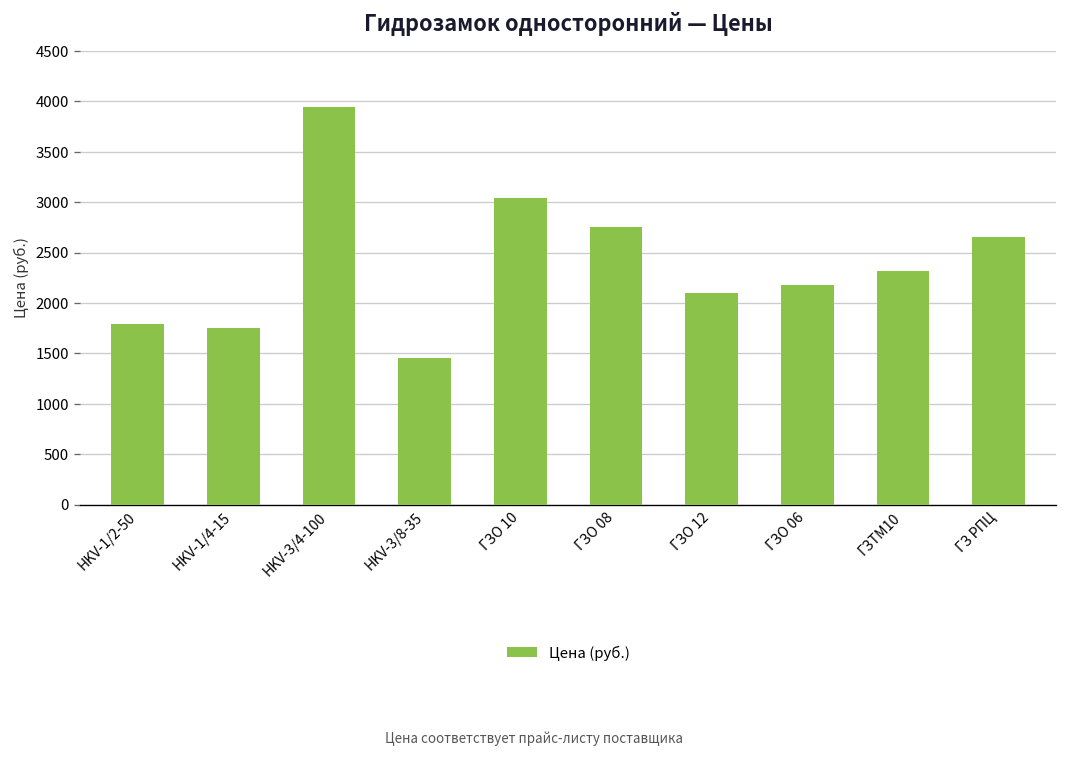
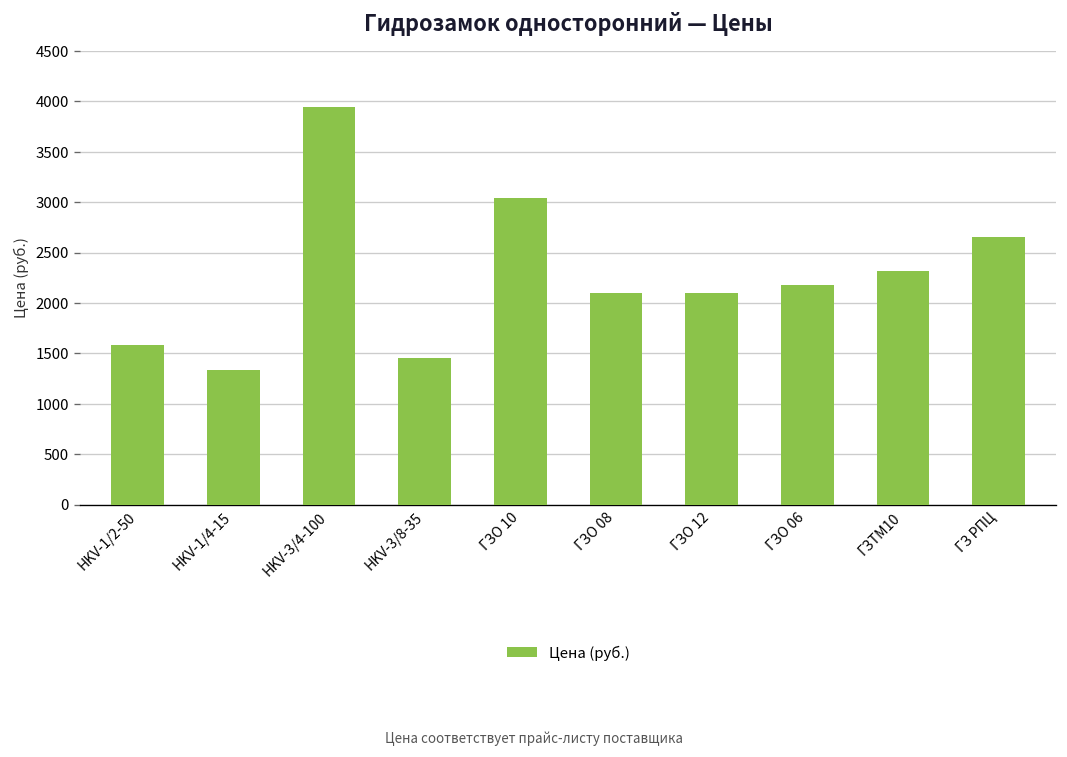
  {
-   "HKV-1/2-50": 1800,
-   "HKV-1/4-15": 1800,
+   "HKV-1/2-50": 1600,
+   "HKV-1/4-15": 1300,
    "HKV-3/4-100": 3900,
    "HKV-3/8-35": 1500,
    "ГЗО 10": 3000,
-   "ГЗО 08": 2800,
+   "ГЗО 08": 2100,
    "ГЗО 12": 2100,
    "ГЗО 06": 2200,
    "ГЗТМ10": 2300,
    "ГЗ РПЦ": 2700
  }
